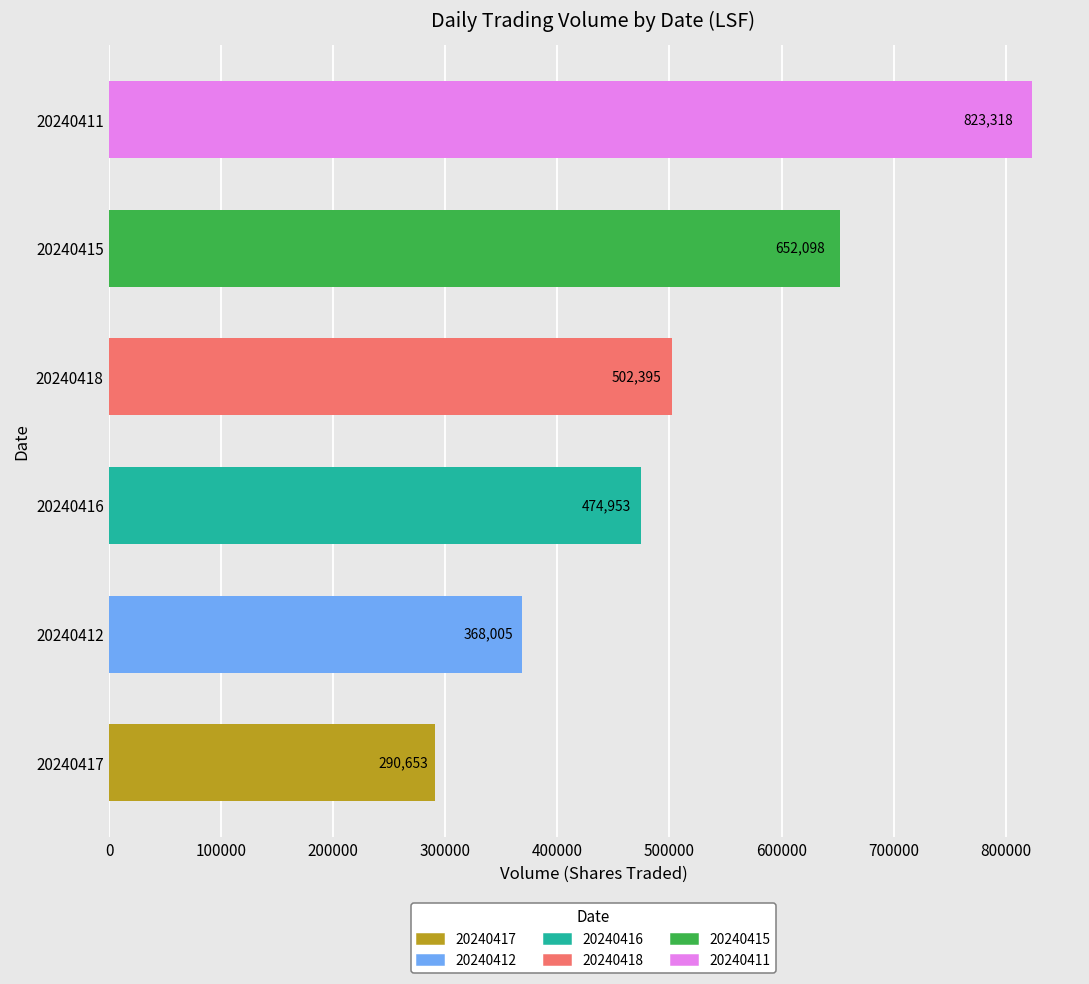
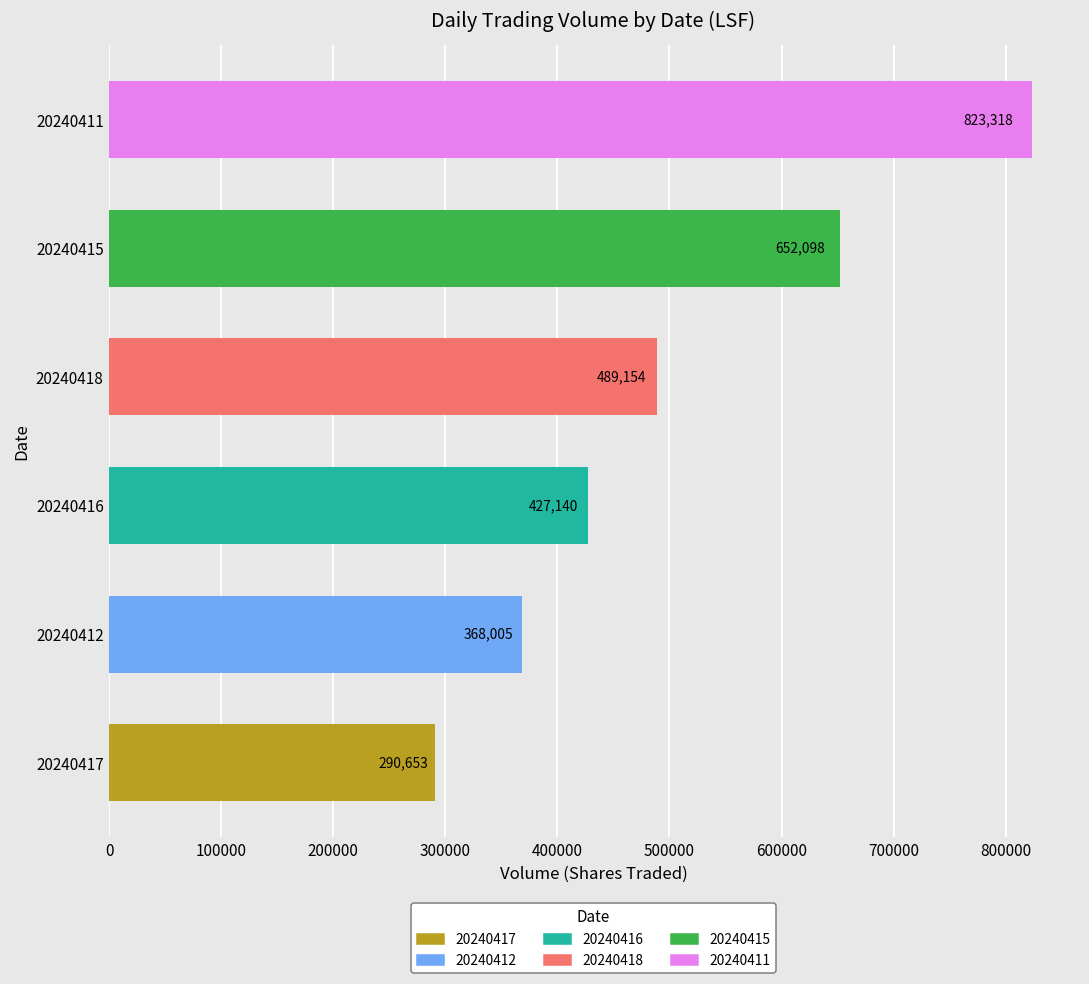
  {
    "20240411": "823,318",
    "20240415": "652,098",
-   "20240418": "502,395",
-   "20240416": "474,953",
+   "20240418": "489,154",
+   "20240416": "427,140",
    "20240412": "368,005",
    "20240417": "290,653"
  }
